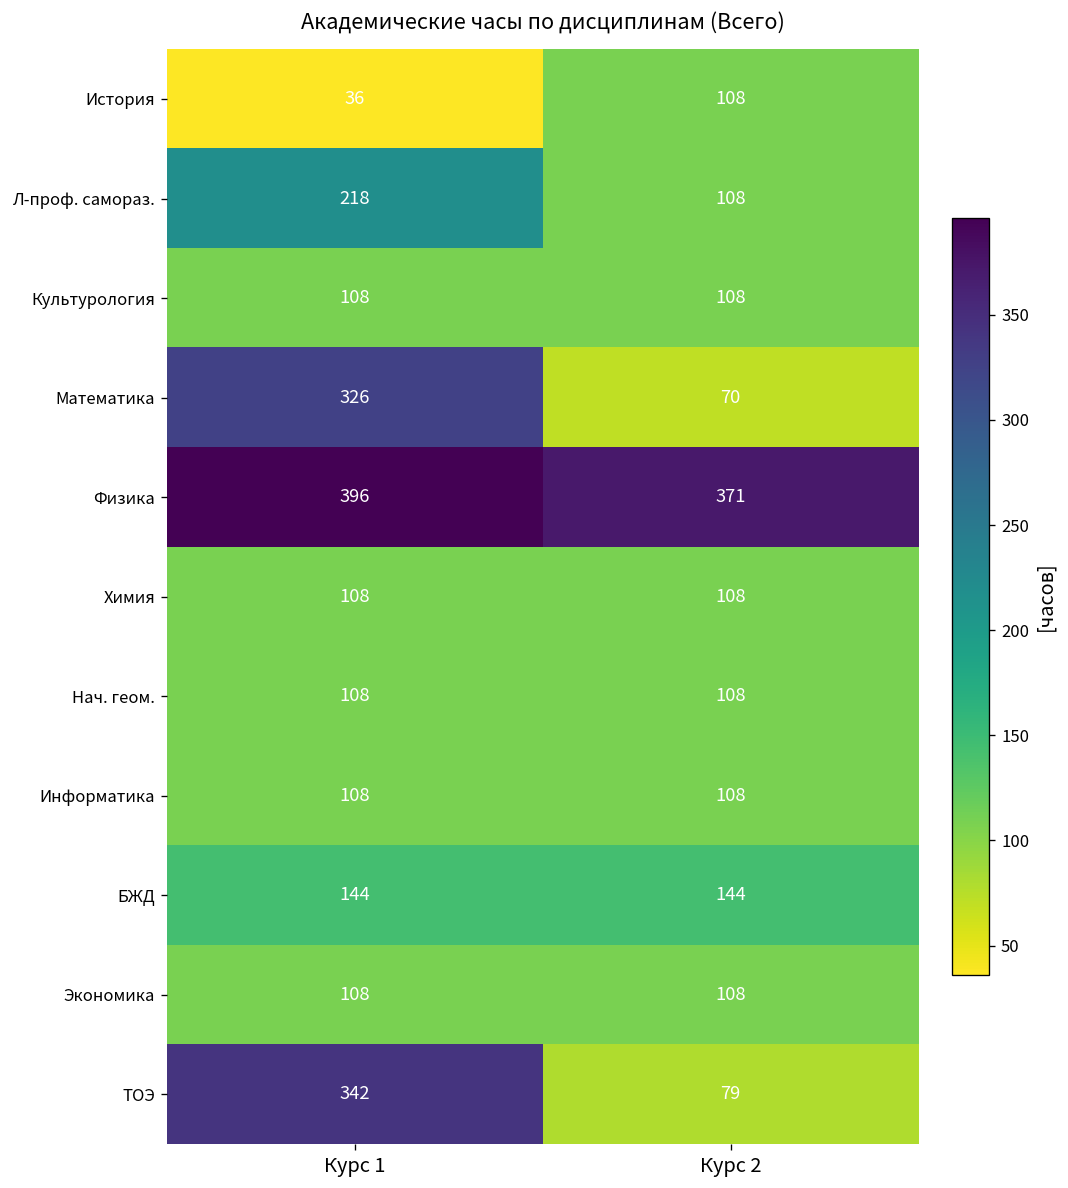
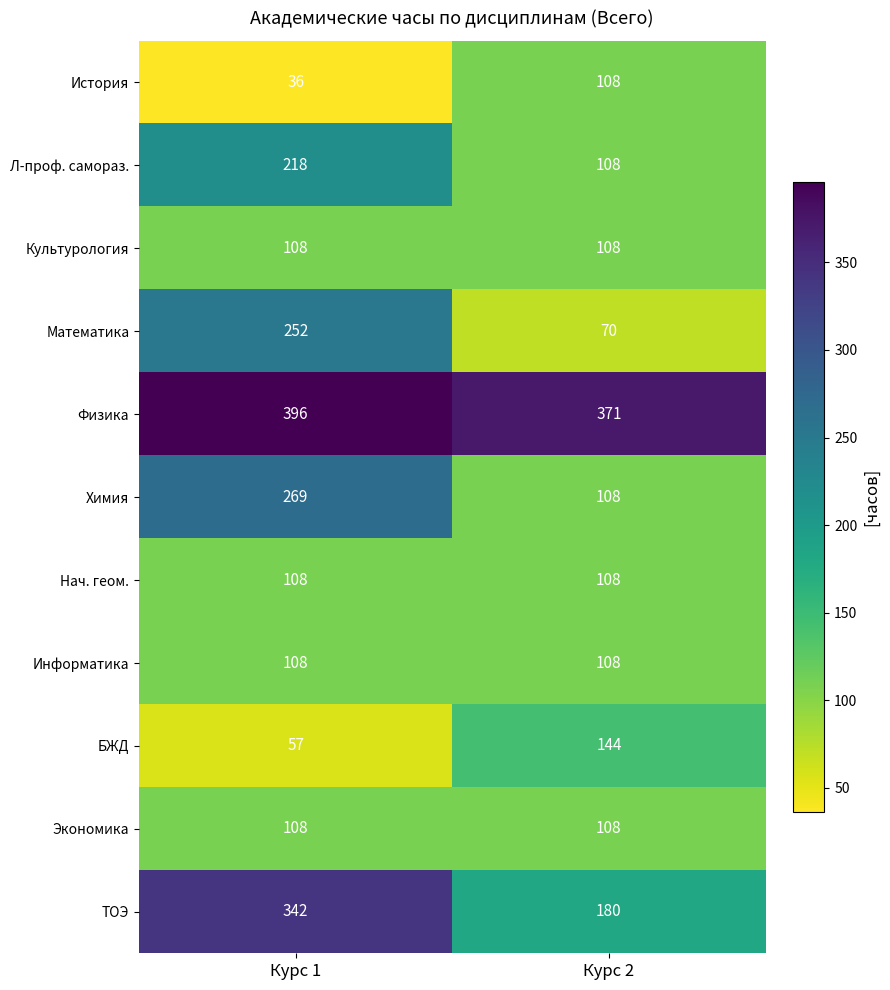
  {
    "История": {
      "Курс 1": 36,
      "Курс 2": 108
    },
    "Л-проф. самораз.": {
      "Курс 1": 218,
      "Курс 2": 108
    },
    "Культурология": {
      "Курс 1": 108,
      "Курс 2": 108
    },
    "Математика": {
-     "Курс 1": 326,
+     "Курс 1": 252,
      "Курс 2": 70
    },
    "Физика": {
      "Курс 1": 396,
      "Курс 2": 371
    },
    "Химия": {
-     "Курс 1": 108,
+     "Курс 1": 269,
      "Курс 2": 108
    },
    "Нач. геом.": {
      "Курс 1": 108,
      "Курс 2": 108
    },
    "Информатика": {
      "Курс 1": 108,
      "Курс 2": 108
    },
    "БЖД": {
-     "Курс 1": 144,
+     "Курс 1": 57,
      "Курс 2": 144
    },
    "Экономика": {
      "Курс 1": 108,
      "Курс 2": 108
    },
    "ТОЭ": {
      "Курс 1": 342,
-     "Курс 2": 79
+     "Курс 2": 180
    }
  }
